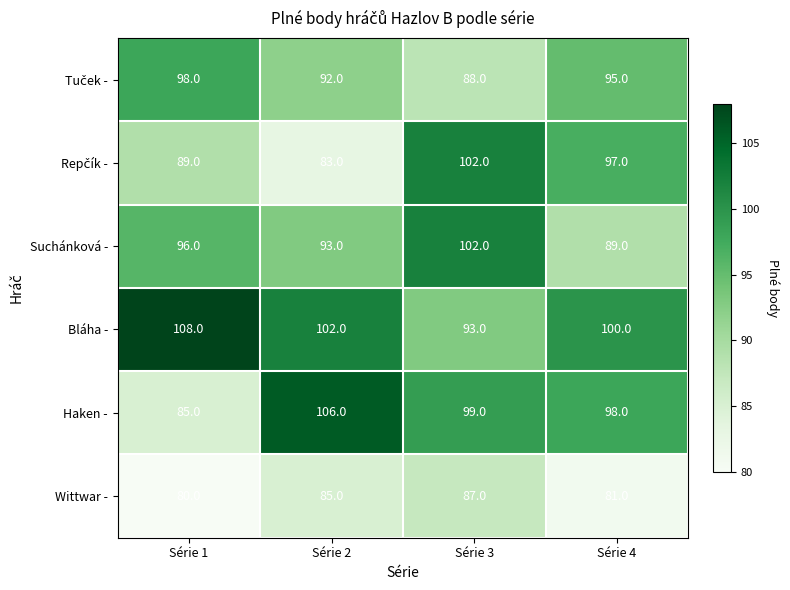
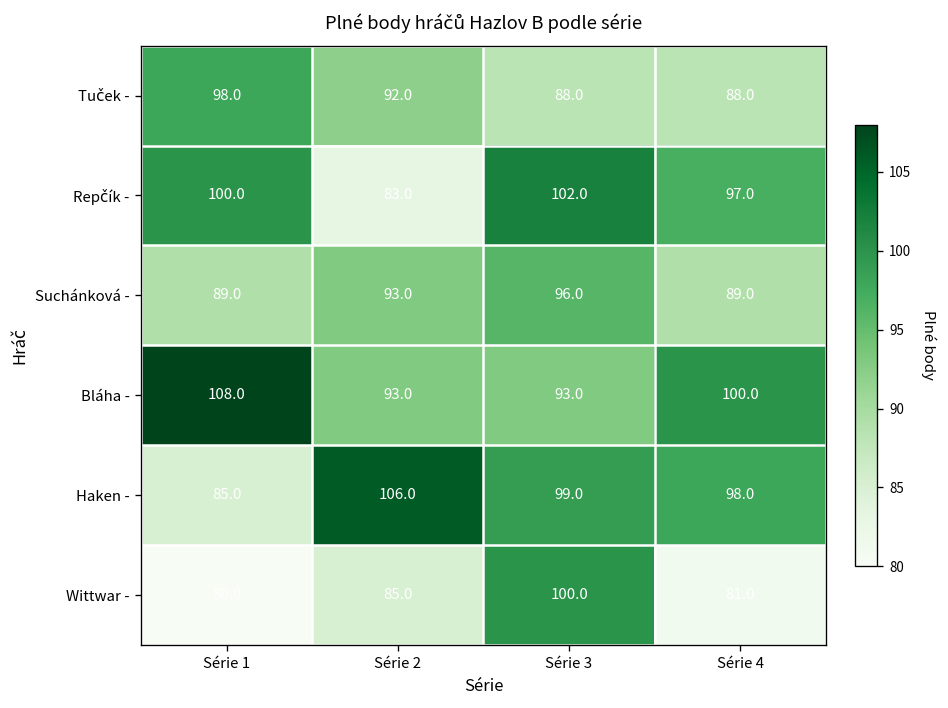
  {
    "Tuček -": {
      "Série 1": 98.0,
      "Série 2": 92.0,
      "Série 3": 88.0,
-     "Série 4": 95.0
+     "Série 4": 88.0
    },
    "Repčík -": {
-     "Série 1": 89.0,
+     "Série 1": 100.0,
      "Série 3": 102.0,
      "Série 4": 97.0
    },
    "Suchánková -": {
-     "Série 1": 96.0,
+     "Série 1": 89.0,
      "Série 2": 93.0,
-     "Série 3": 102.0,
+     "Série 3": 96.0,
      "Série 4": 89.0
    },
    "Bláha -": {
      "Série 1": 108.0,
-     "Série 2": 102.0,
+     "Série 2": 93.0,
      "Série 3": 93.0,
      "Série 4": 100.0
    },
    "Haken -": {
      "Série 2": 106.0,
      "Série 3": 99.0,
      "Série 4": 98.0
    },
    "Wittwar -": {
-     "Série 3": 87.0
+     "Série 3": 100.0
    }
  }
